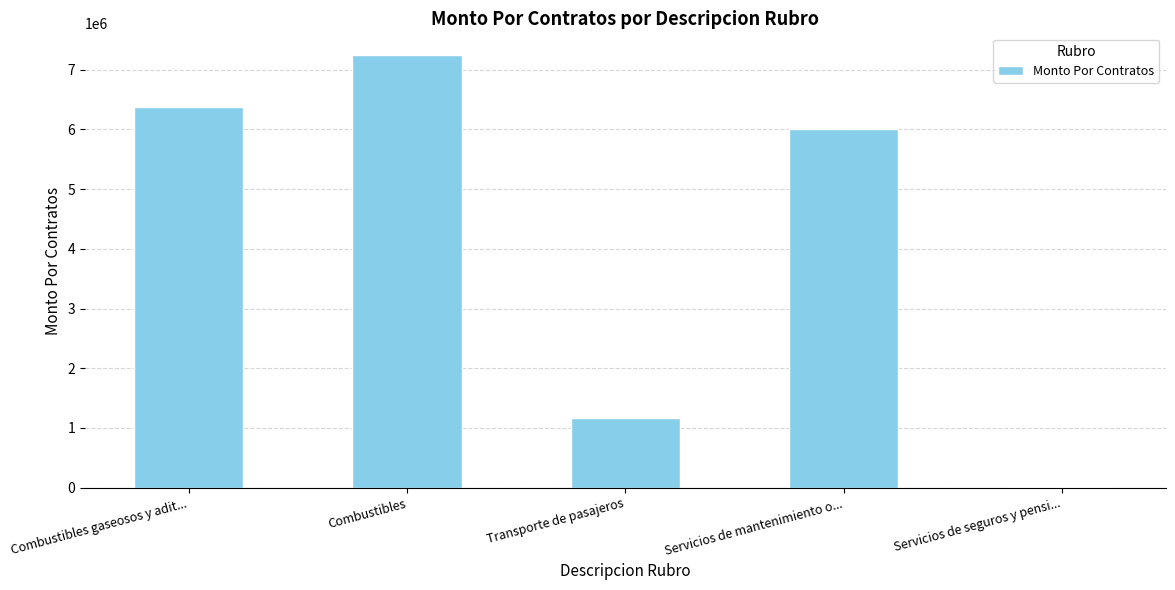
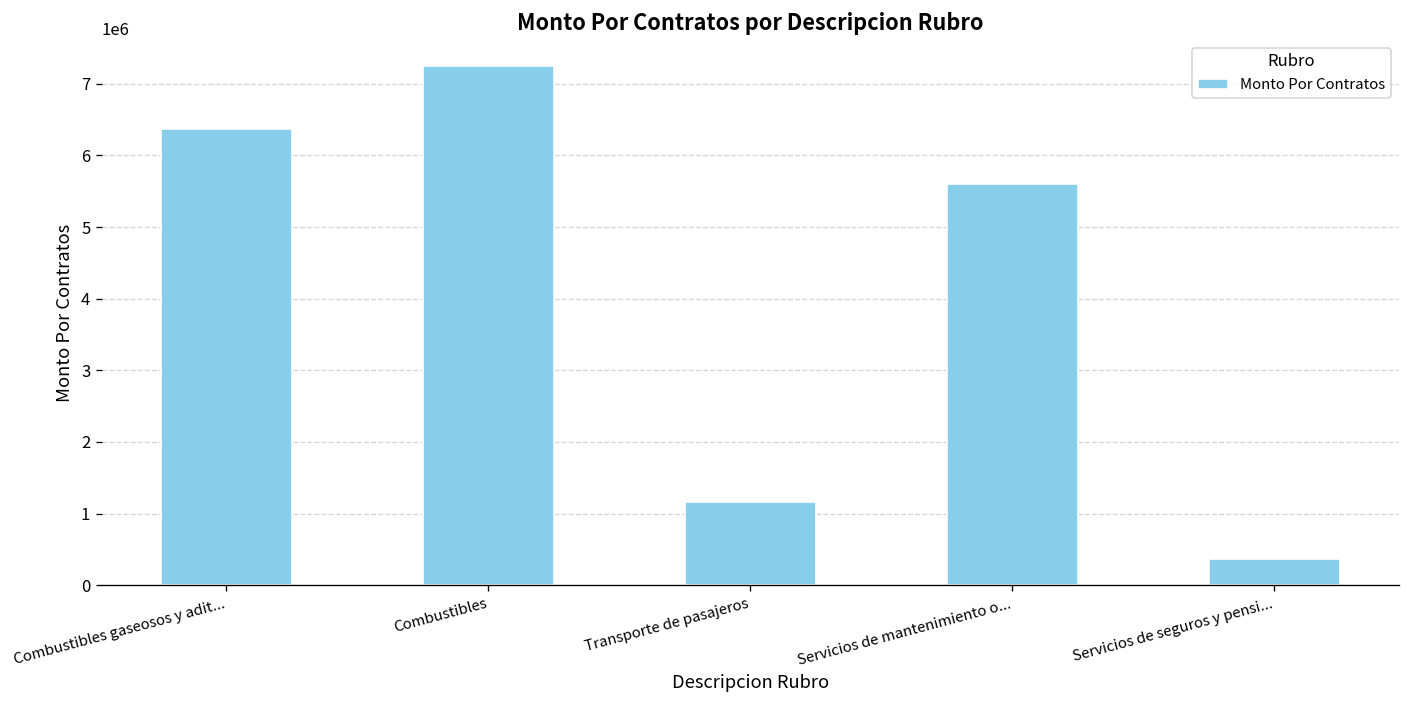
  {
    "Combustibles gaseosos y adit...": 6400000,
    "Combustibles": 7200000,
    "Transporte de pasajeros": 1200000,
-   "Servicios de mantenimiento o...": 6000000,
-   "Servicios de seguros y pensi...": 0
+   "Servicios de mantenimiento o...": 5600000,
+   "Servicios de seguros y pensi...": 400000
  }
